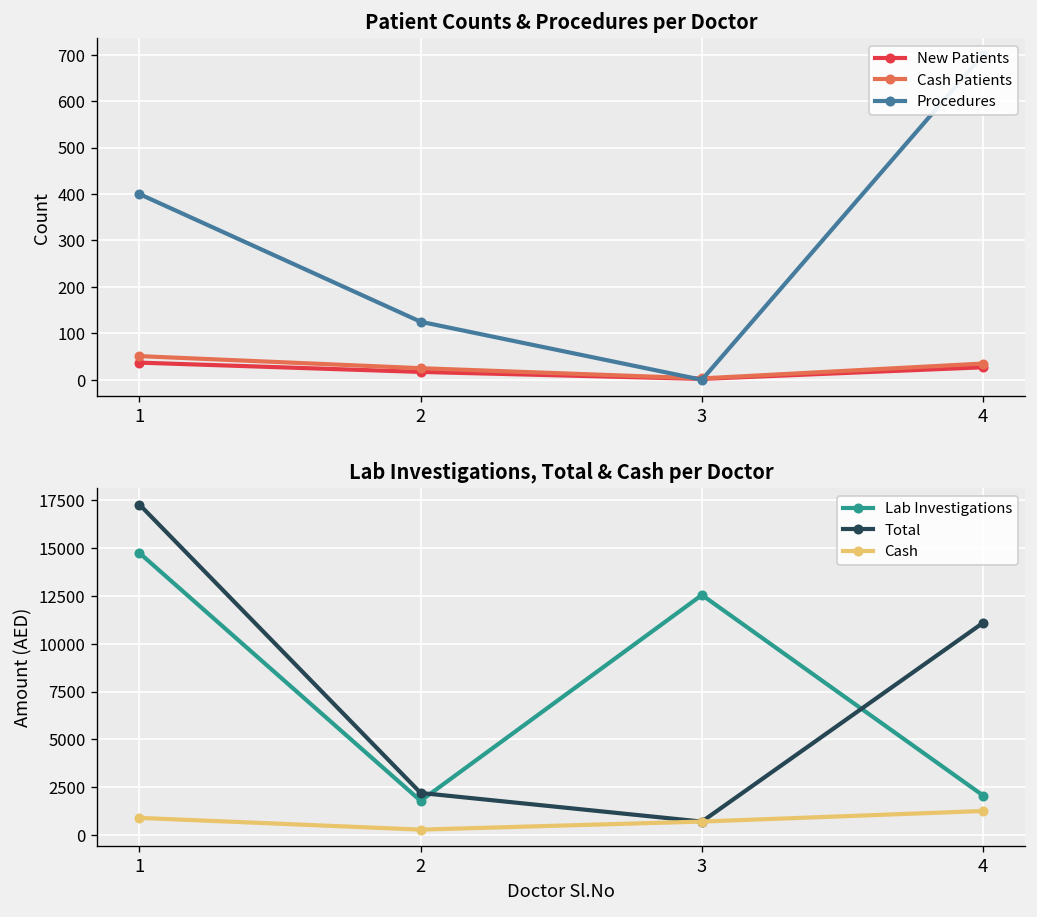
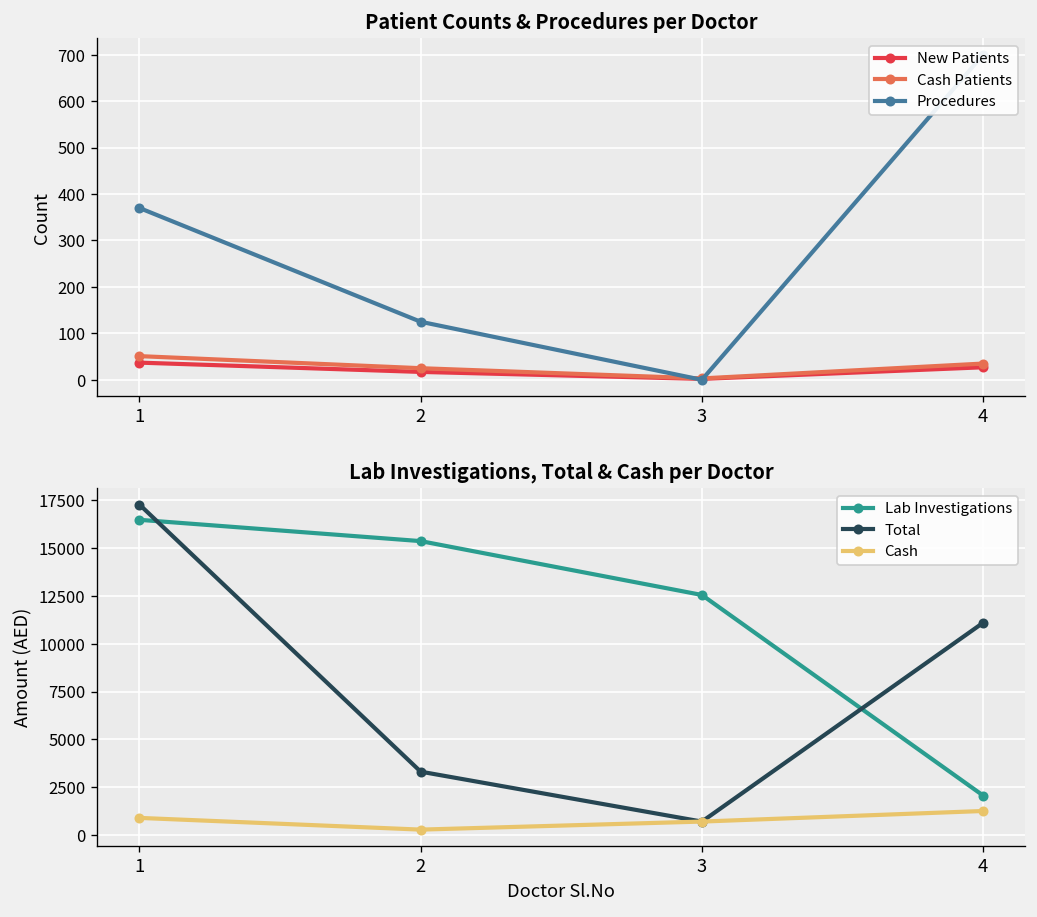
  {
    "Patient Counts & Procedures per Doctor": {
      "Procedures": {
-       "1": 400,
+       "1": 370,
        "2": 130
      }
    },
    "Lab Investigations, Total & Cash per Doctor": {
      "Lab Investigations": {
-       "1": 14800,
-       "2": 1800,
+       "1": 16500,
+       "2": 15400,
        "3": 12600,
        "4": 2100
      },
      "Total": {
        "1": 17300,
-       "2": 2200,
+       "2": 3300,
        "4": 11100
      },
      "Cash": {
        "1": 900,
        "2": 300,
        "4": 1300
      }
    }
  }
